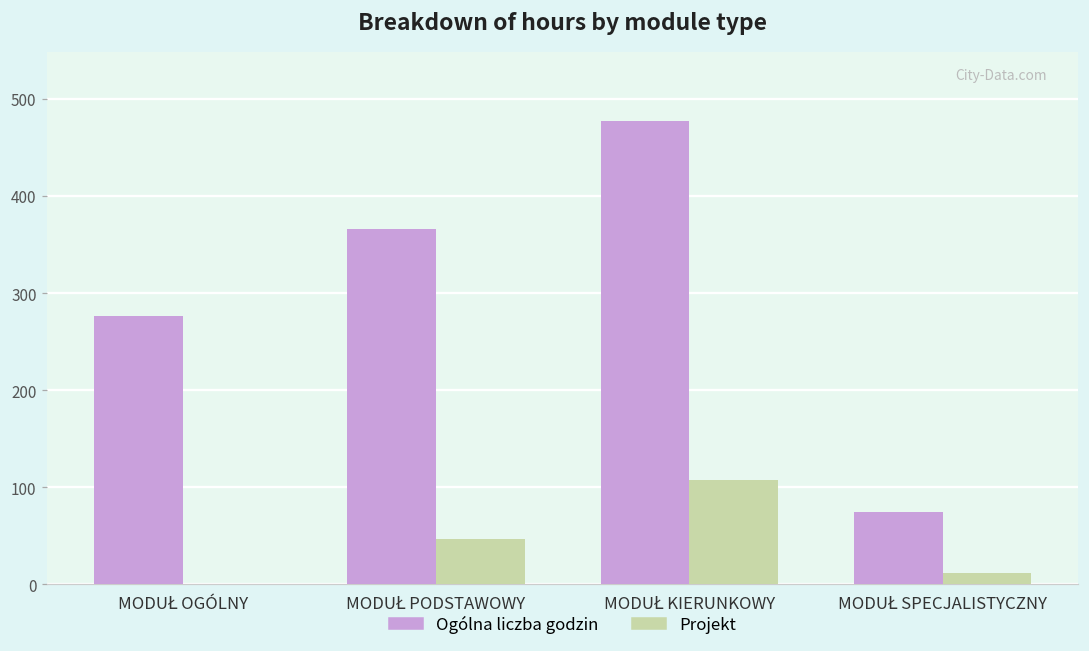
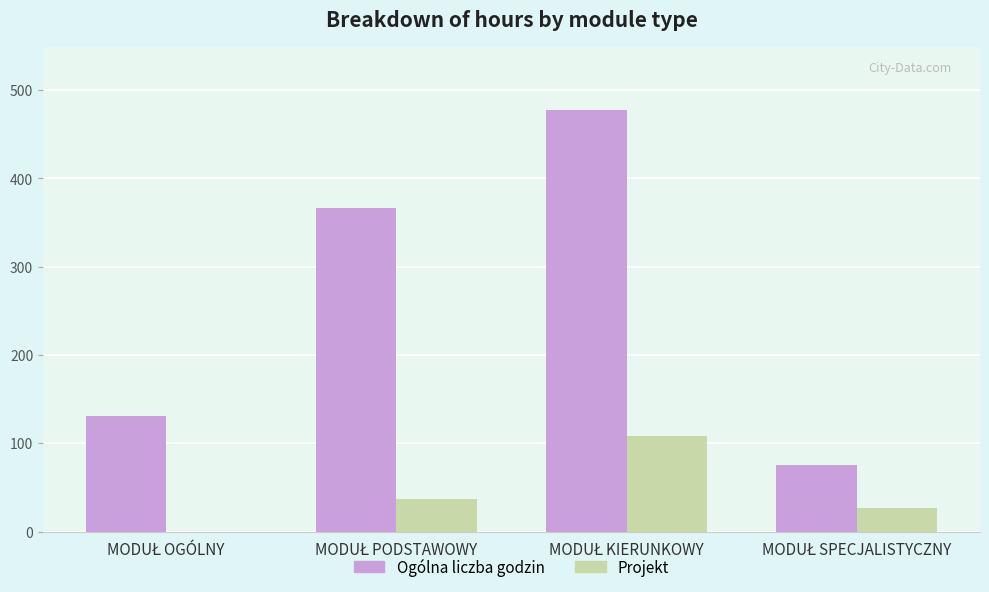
  {
    "Ogólna liczba godzin": {
-     "MODUŁ OGÓLNY": 280,
+     "MODUŁ OGÓLNY": 130,
      "MODUŁ PODSTAWOWY": 370,
      "MODUŁ KIERUNKOWY": 480,
      "MODUŁ SPECJALISTYCZNY": 80
    },
    "Projekt": {
      "MODUŁ OGÓLNY": 0,
-     "MODUŁ PODSTAWOWY": 50,
+     "MODUŁ PODSTAWOWY": 40,
      "MODUŁ KIERUNKOWY": 110,
-     "MODUŁ SPECJALISTYCZNY": 10
+     "MODUŁ SPECJALISTYCZNY": 30
    }
  }
